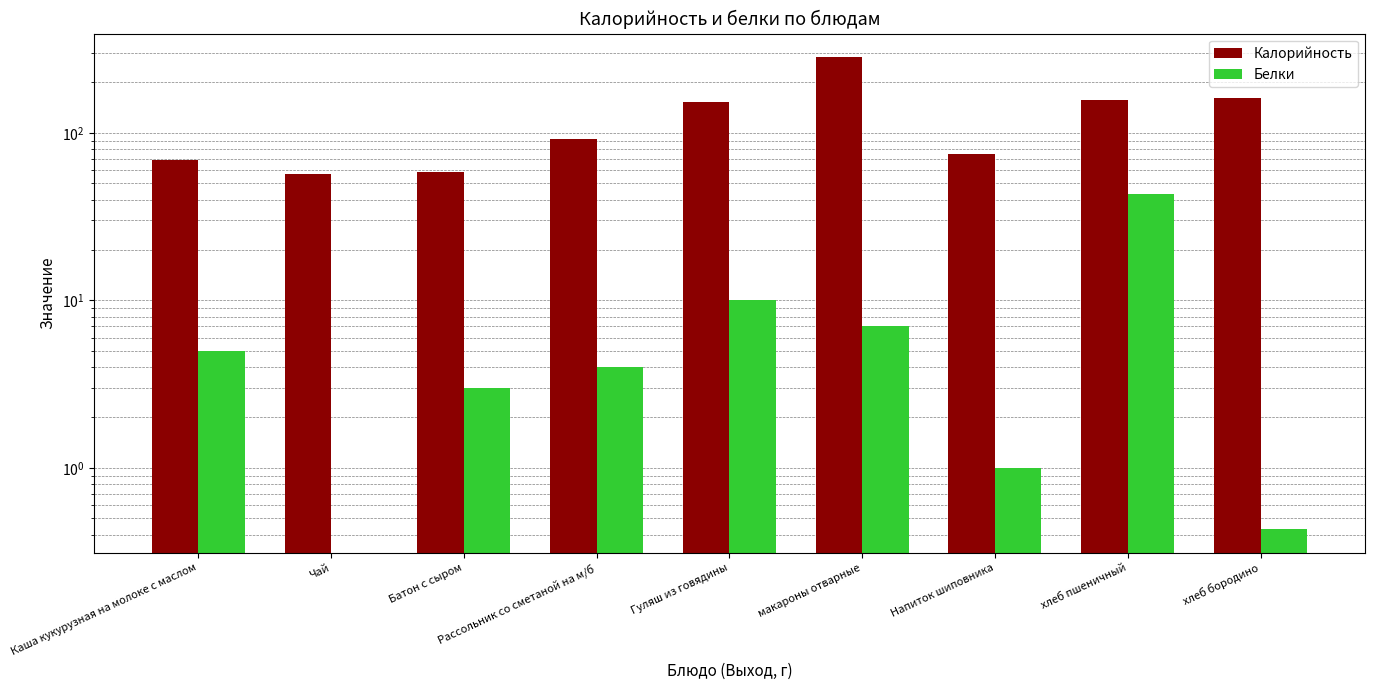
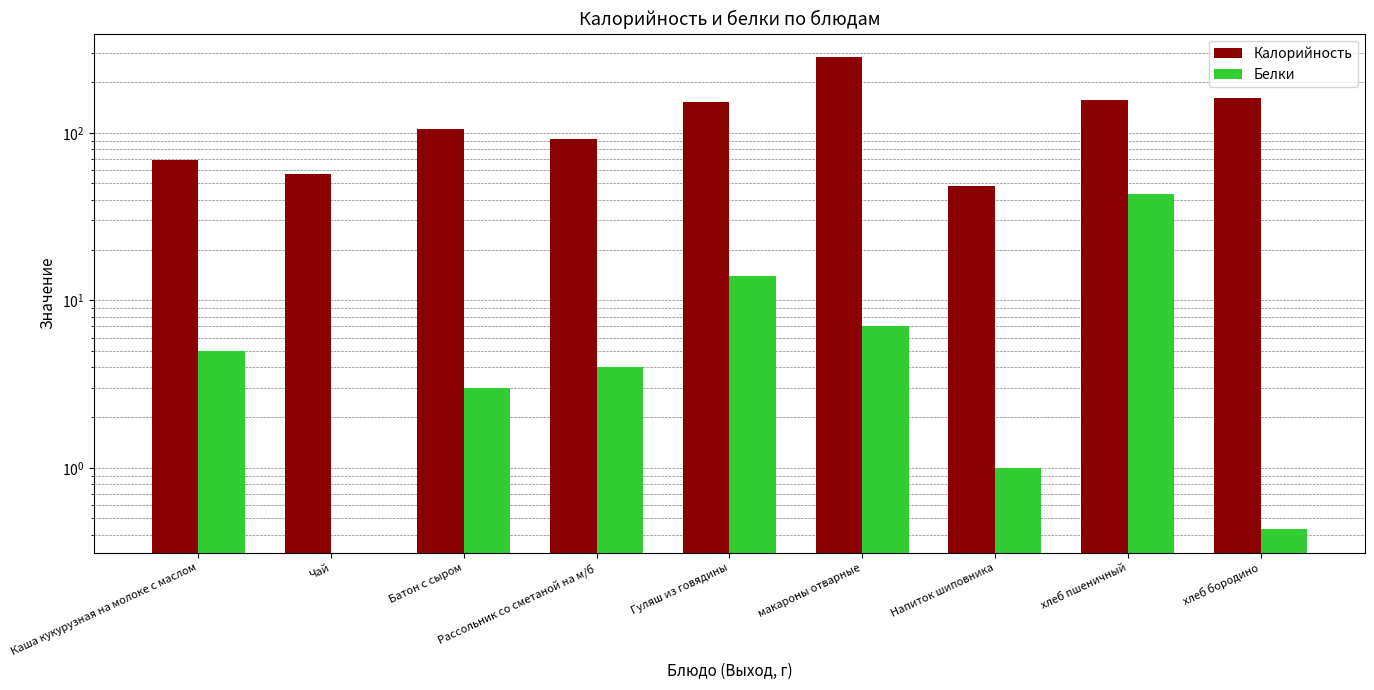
  {
    "Калорийность": {
      "Каша кукурузная на молоке с маслом": 69,
      "Чай": 57,
-     "Батон с сыром": 58,
+     "Батон с сыром": 110,
      "Рассольник со сметаной на м/б": 90,
      "Гуляш из говядины": 150,
      "макароны отварные": 280,
-     "Напиток шиповника": 80,
+     "Напиток шиповника": 48,
      "хлеб пшеничный": 160,
      "хлеб бородино": 160
    },
    "Белки": {
      "Каша кукурузная на молоке с маслом": 5,
      "Батон с сыром": 3,
      "Рассольник со сметаной на м/б": 4,
-     "Гуляш из говядины": 10,
+     "Гуляш из говядины": 14,
      "макароны отварные": 7,
      "Напиток шиповника": 1,
      "хлеб пшеничный": 43,
      "хлеб бородино": 0.43
    }
  }
